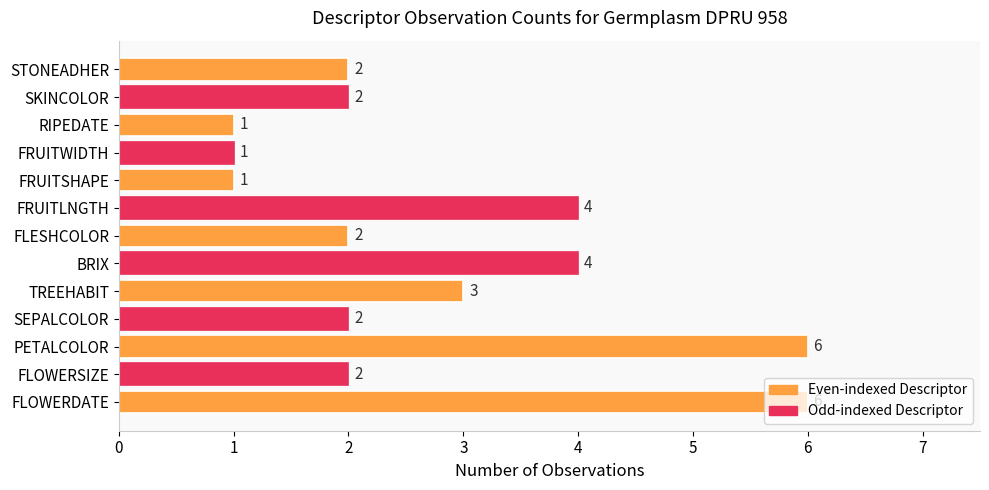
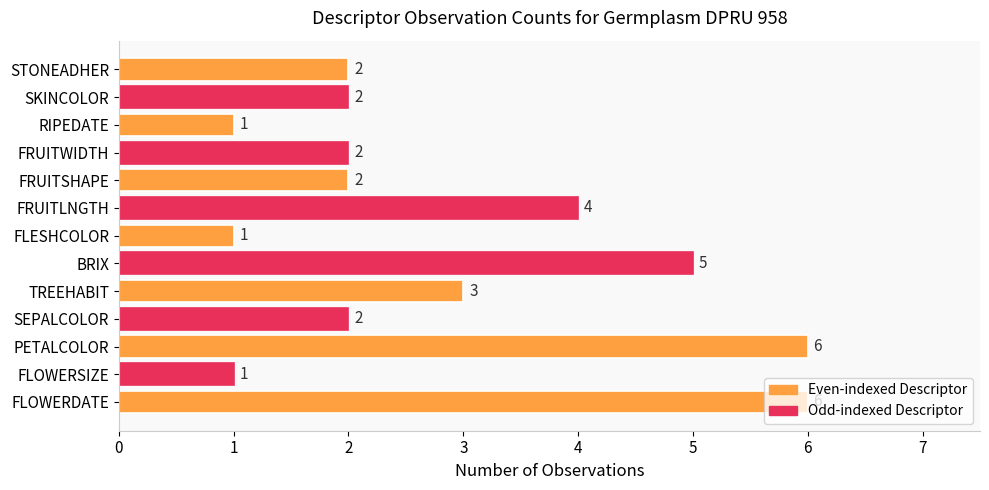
  {
    "STONEADHER": 2,
    "SKINCOLOR": 2,
    "RIPEDATE": 1,
-   "FRUITWIDTH": 1,
-   "FRUITSHAPE": 1,
+   "FRUITWIDTH": 2,
+   "FRUITSHAPE": 2,
    "FRUITLNGTH": 4,
-   "FLESHCOLOR": 2,
-   "BRIX": 4,
+   "FLESHCOLOR": 1,
+   "BRIX": 5,
    "TREEHABIT": 3,
    "SEPALCOLOR": 2,
    "PETALCOLOR": 6,
-   "FLOWERSIZE": 2
+   "FLOWERSIZE": 1
  }
